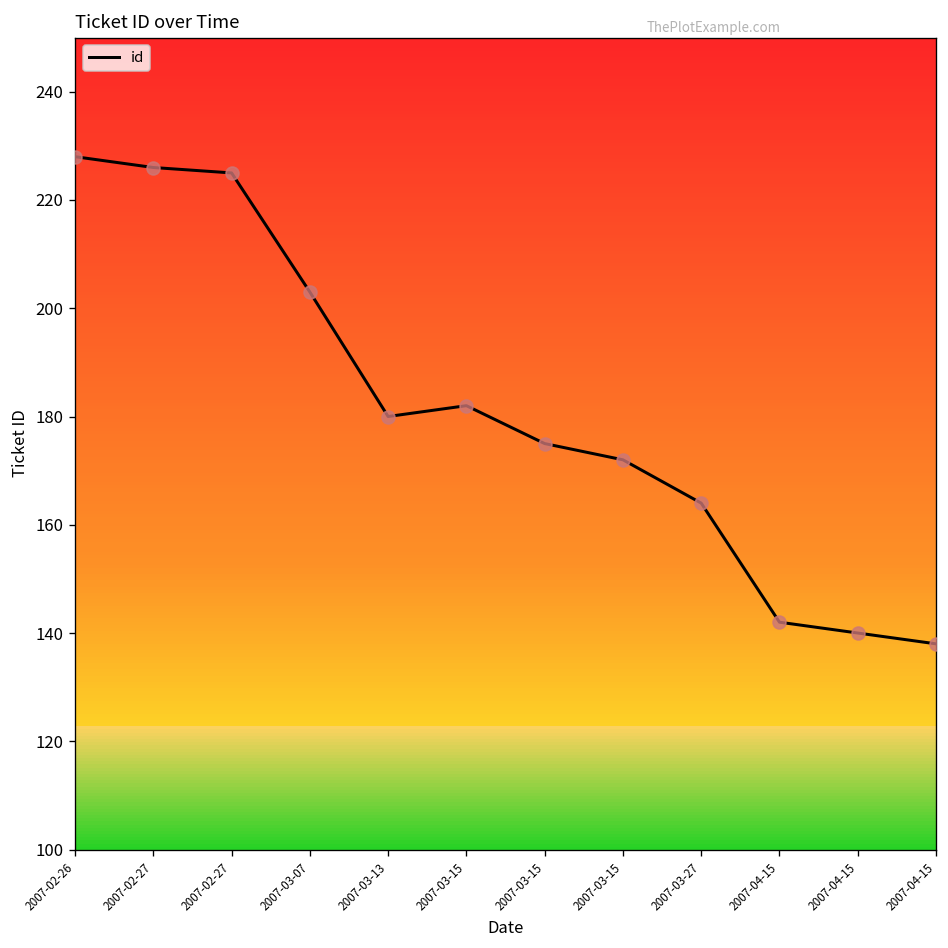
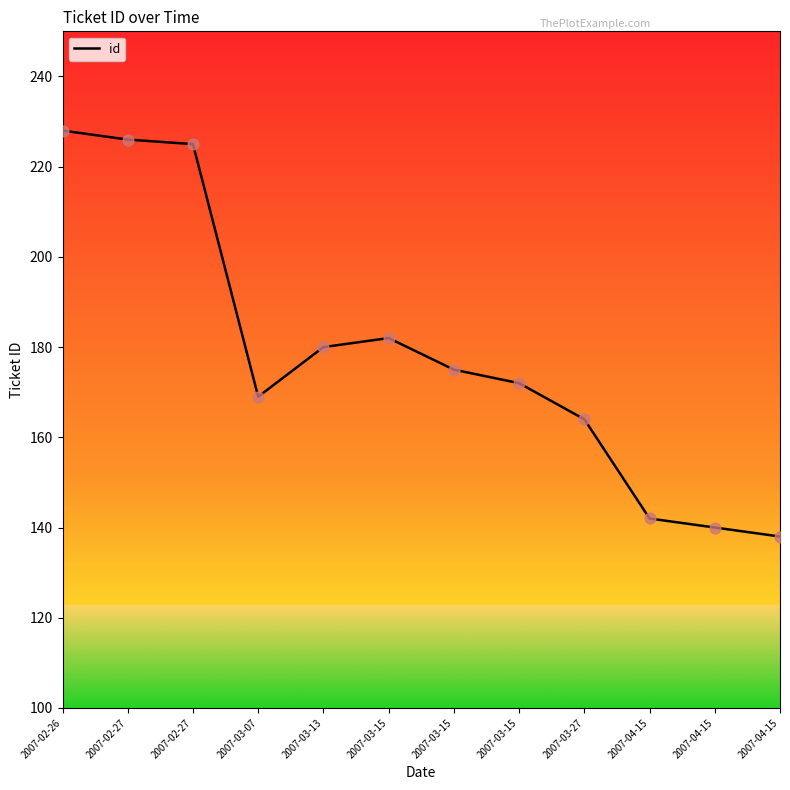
  {
    "2007-02-26": 228,
-   "2007-03-07": 203,
+   "2007-03-07": 169,
    "2007-03-13": 180,
    "2007-03-27": 164
  }
